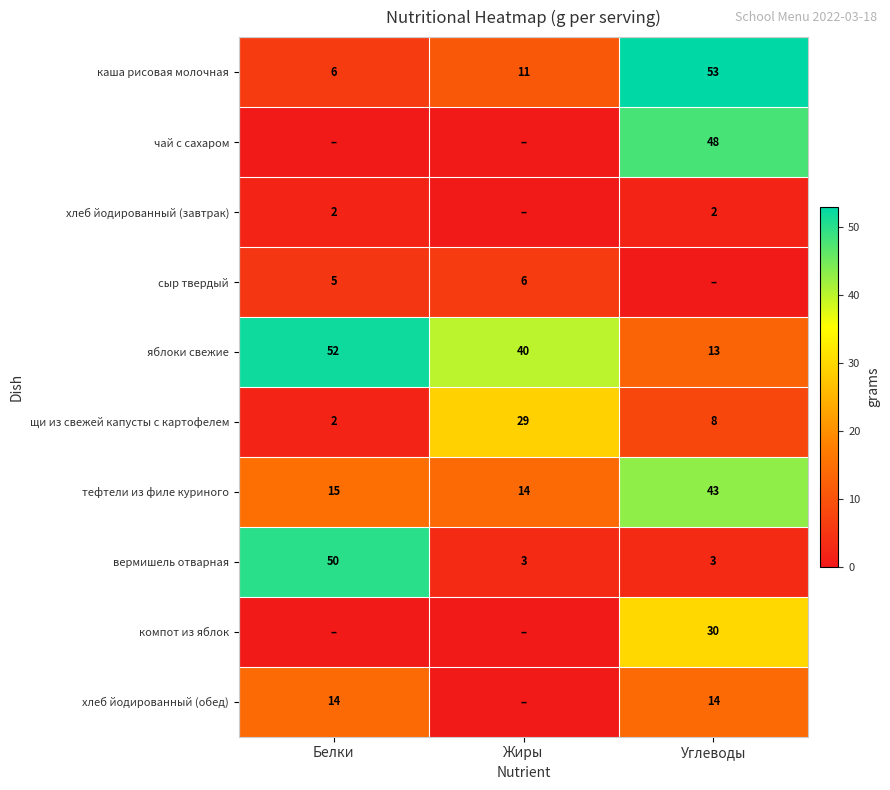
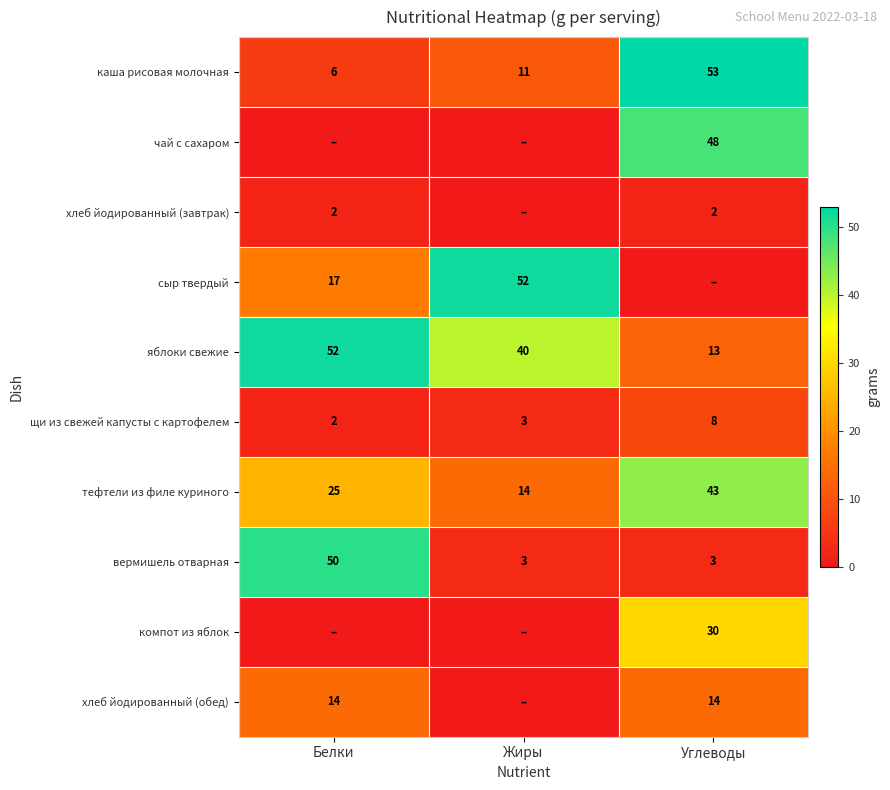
  {
    "каша рисовая молочная": {
      "Белки": 6,
      "Жиры": 11,
      "Углеводы": 53
    },
    "чай с сахаром": {
      "Углеводы": 48
    },
    "хлеб йодированный (завтрак)": {
      "Белки": 2,
      "Углеводы": 2
    },
    "сыр твердый": {
-     "Белки": 5,
-     "Жиры": 6
+     "Белки": 17,
+     "Жиры": 52
    },
    "яблоки свежие": {
      "Белки": 52,
      "Жиры": 40,
      "Углеводы": 13
    },
    "щи из свежей капусты с картофелем": {
      "Белки": 2,
-     "Жиры": 29,
+     "Жиры": 3,
      "Углеводы": 8
    },
    "тефтели из филе куриного": {
-     "Белки": 15,
+     "Белки": 25,
      "Жиры": 14,
      "Углеводы": 43
    },
    "вермишель отварная": {
      "Белки": 50,
      "Жиры": 3,
      "Углеводы": 3
    },
    "компот из яблок": {
      "Углеводы": 30
    },
    "хлеб йодированный (обед)": {
      "Белки": 14,
      "Углеводы": 14
    }
  }
